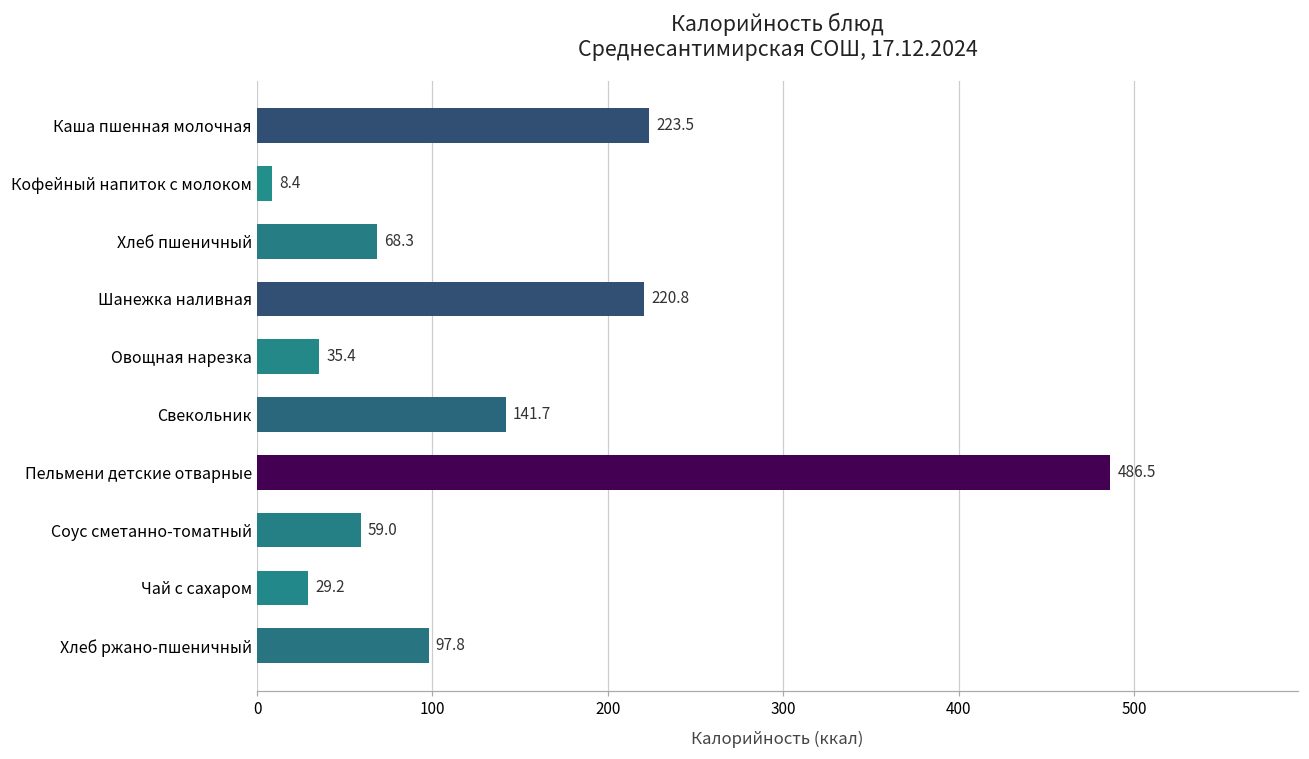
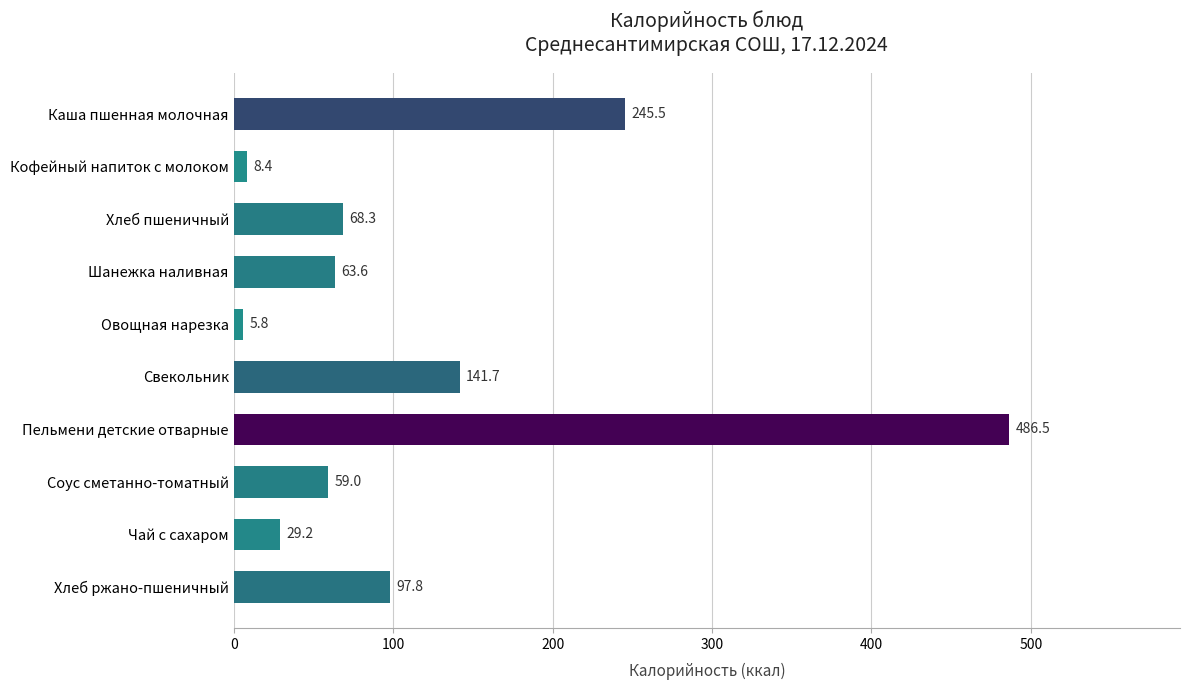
  {
-   "Каша пшенная молочная": 223.5,
+   "Каша пшенная молочная": 245.5,
    "Кофейный напиток с молоком": 8.4,
    "Хлеб пшеничный": 68.3,
-   "Шанежка наливная": 220.8,
-   "Овощная нарезка": 35.4,
+   "Шанежка наливная": 63.6,
+   "Овощная нарезка": 5.8,
    "Свекольник": 141.7,
    "Пельмени детские отварные": 486.5,
    "Соус сметанно-томатный": 59.0,
    "Чай с сахаром": 29.2,
    "Хлеб ржано-пшеничный": 97.8
  }
